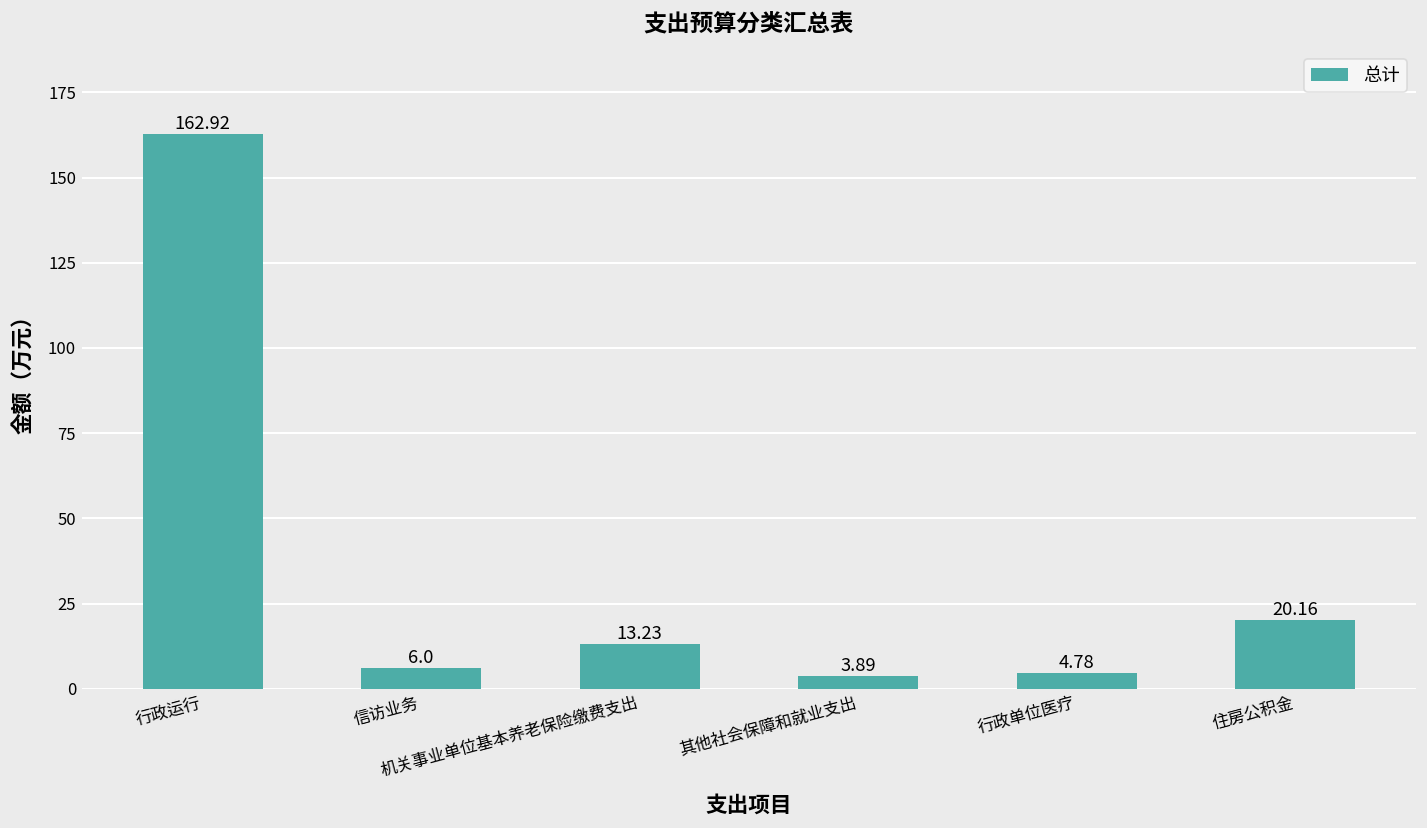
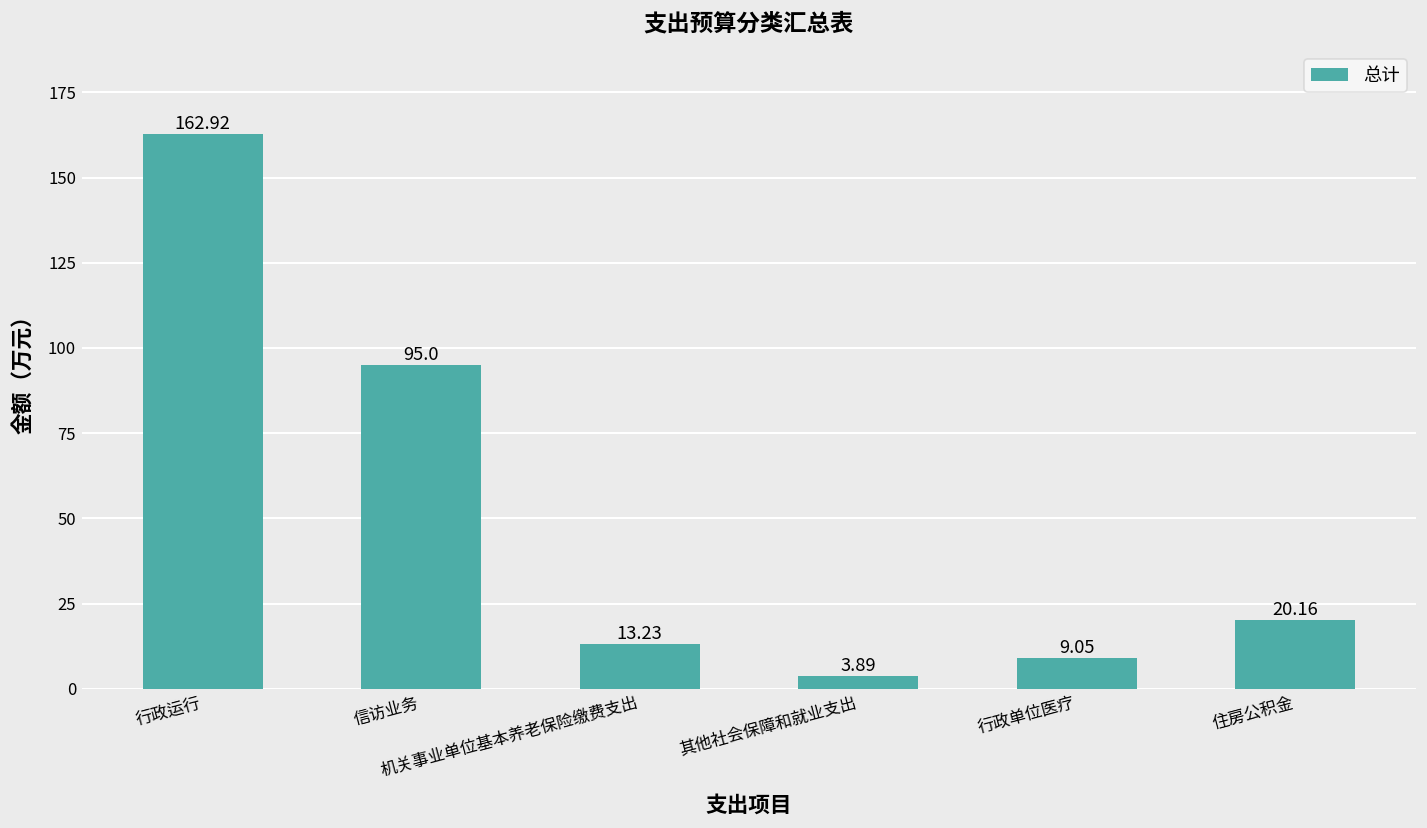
  {
    "行政运行": 162.92,
-   "信访业务": 6.0,
+   "信访业务": 95.0,
    "机关事业单位基本养老保险缴费支出": 13.23,
    "其他社会保障和就业支出": 3.89,
-   "行政单位医疗": 4.78,
+   "行政单位医疗": 9.05,
    "住房公积金": 20.16
  }
